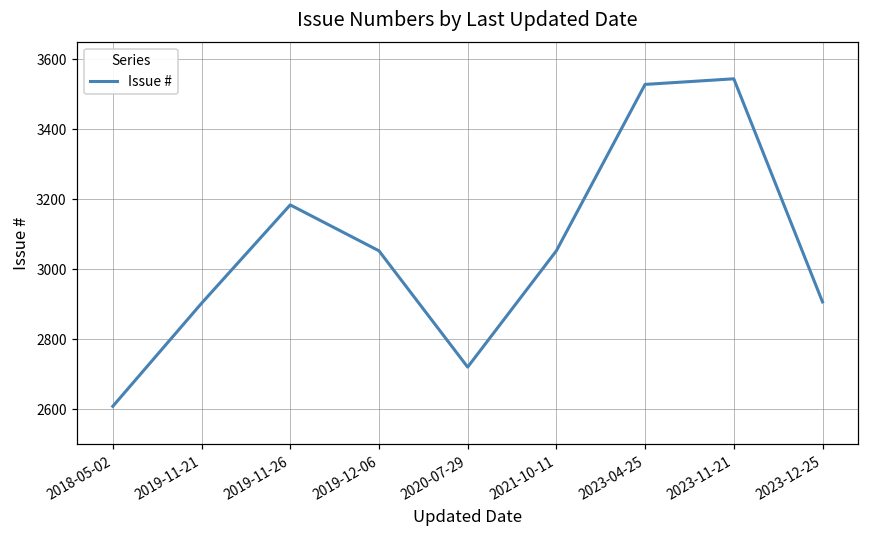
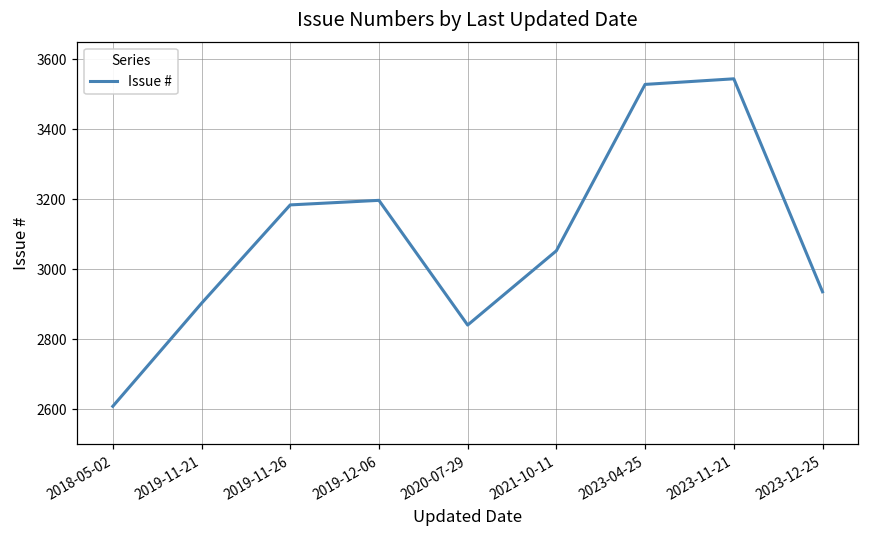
  {
    "2018-05-02": 2610,
    "2019-11-21": 2900,
    "2019-11-26": 3180,
-   "2019-12-06": 3050,
-   "2020-07-29": 2720,
+   "2019-12-06": 3200,
+   "2020-07-29": 2840,
    "2021-10-11": 3050,
    "2023-04-25": 3530,
    "2023-11-21": 3540,
-   "2023-12-25": 2910
+   "2023-12-25": 2940
  }
